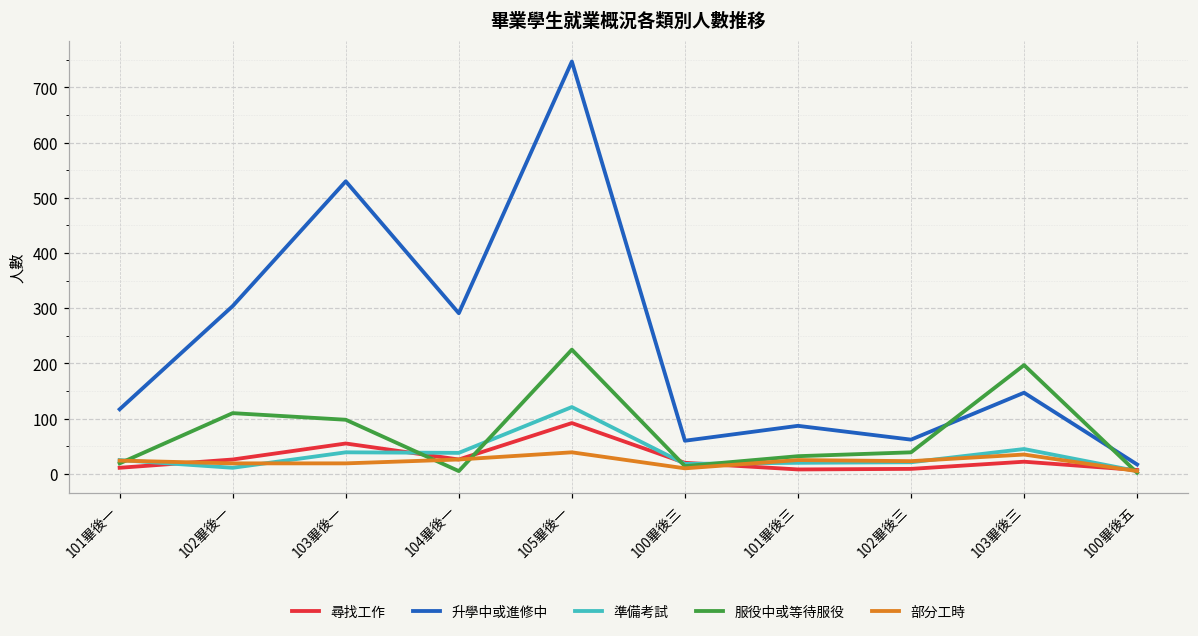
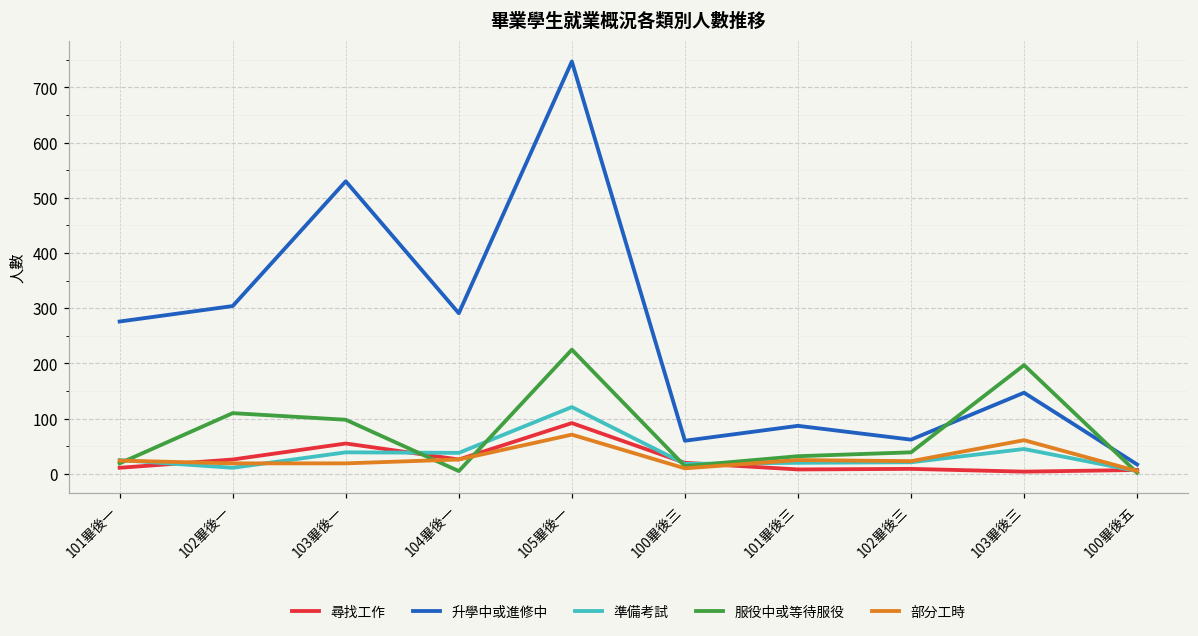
  {
    "尋找工作": {
      "101畢後一": 10,
      "102畢後一": 30,
      "103畢後一": 60,
      "105畢後一": 90,
      "101畢後三": 10,
      "102畢後三": 10,
-     "103畢後三": 20
+     "103畢後三": 0
    },
    "升學中或進修中": {
-     "101畢後一": 120,
+     "101畢後一": 280,
      "102畢後一": 300,
      "103畢後一": 530,
      "104畢後一": 290,
      "105畢後一": 750,
      "100畢後三": 60,
      "101畢後三": 90,
      "102畢後三": 60,
      "103畢後三": 150,
      "100畢後五": 20
    },
    "準備考試": {
      "102畢後一": 10,
      "103畢後一": 40,
      "104畢後一": 40,
      "105畢後一": 120,
      "103畢後三": 50
    },
    "服役中或等待服役": {
      "102畢後一": 110,
      "103畢後一": 100,
      "104畢後一": 10,
      "105畢後一": 230,
      "101畢後三": 30,
      "102畢後三": 40,
      "103畢後三": 200
    },
    "部分工時": {
      "102畢後一": 20,
      "103畢後一": 20,
-     "105畢後一": 40,
-     "103畢後三": 40
+     "105畢後一": 70,
+     "103畢後三": 60
    }
  }
